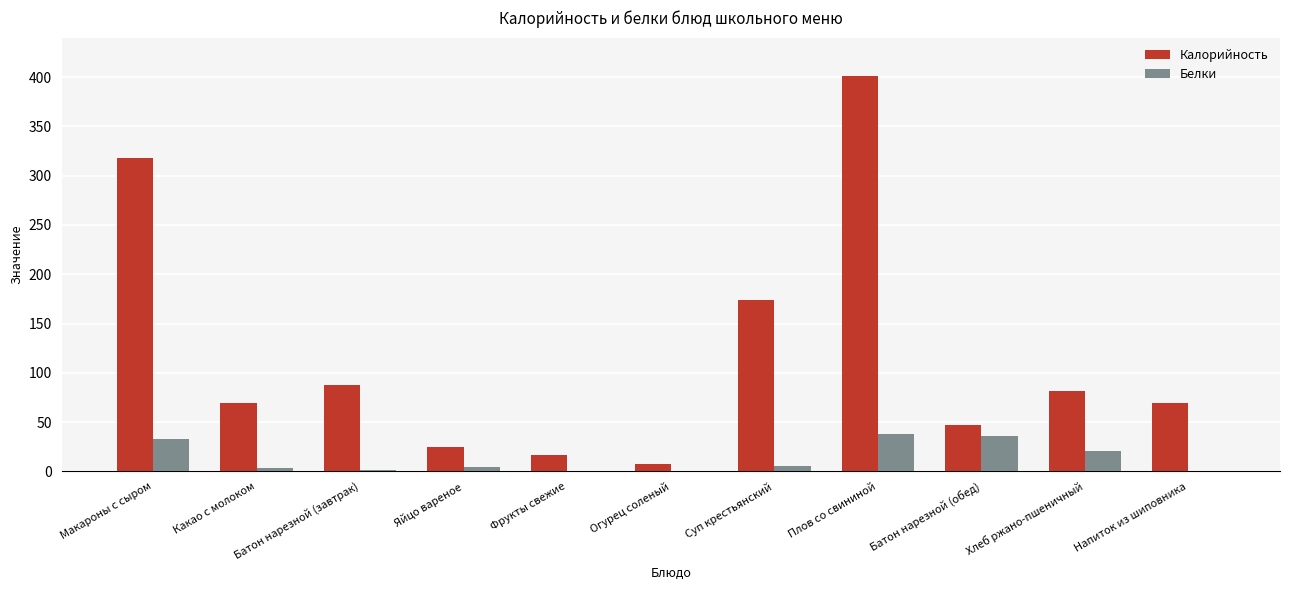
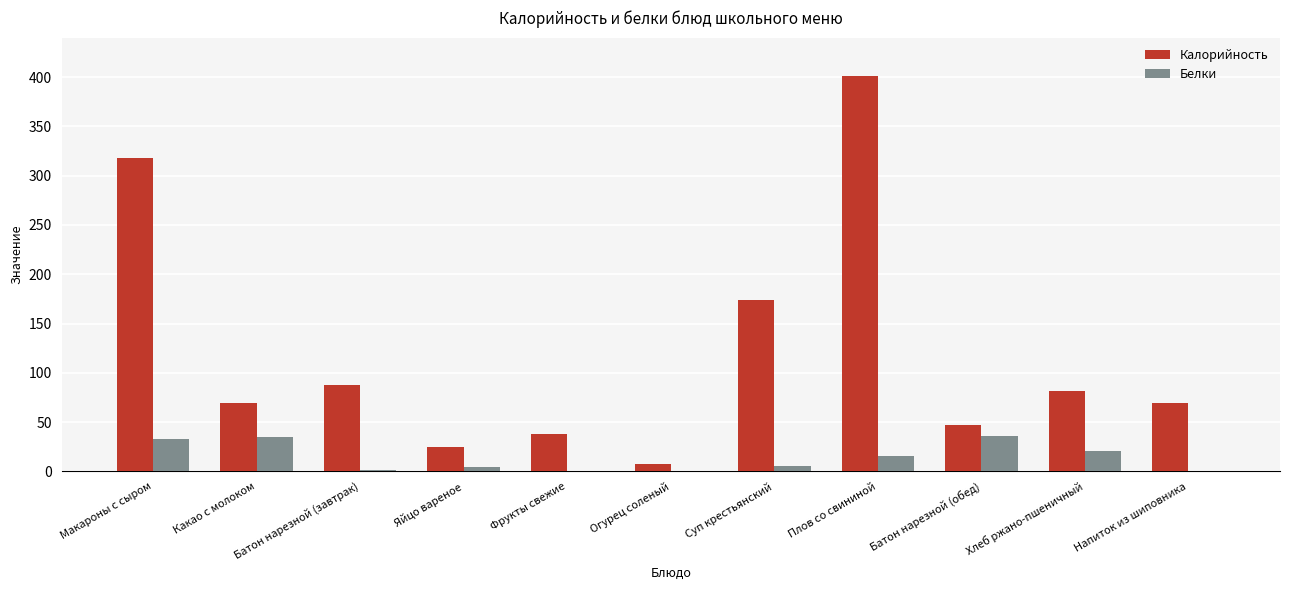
  {
    "Калорийность": {
      "Макароны с сыром": 320,
      "Какао с молоком": 70,
      "Батон нарезной (завтрак)": 90,
      "Яйцо вареное": 30,
-     "Фрукты свежие": 20,
+     "Фрукты свежие": 40,
      "Огурец соленый": 10,
      "Суп крестьянский": 170,
      "Плов со свининой": 400,
      "Батон нарезной (обед)": 50,
      "Хлеб ржано-пшеничный": 80,
      "Напиток из шиповника": 70
    },
    "Белки": {
      "Макароны с сыром": 30,
-     "Какао с молоком": 0,
+     "Какао с молоком": 30,
      "Яйцо вареное": 0,
      "Суп крестьянский": 10,
-     "Плов со свининой": 40,
+     "Плов со свининой": 20,
      "Батон нарезной (обед)": 40,
      "Хлеб ржано-пшеничный": 20
    }
  }
